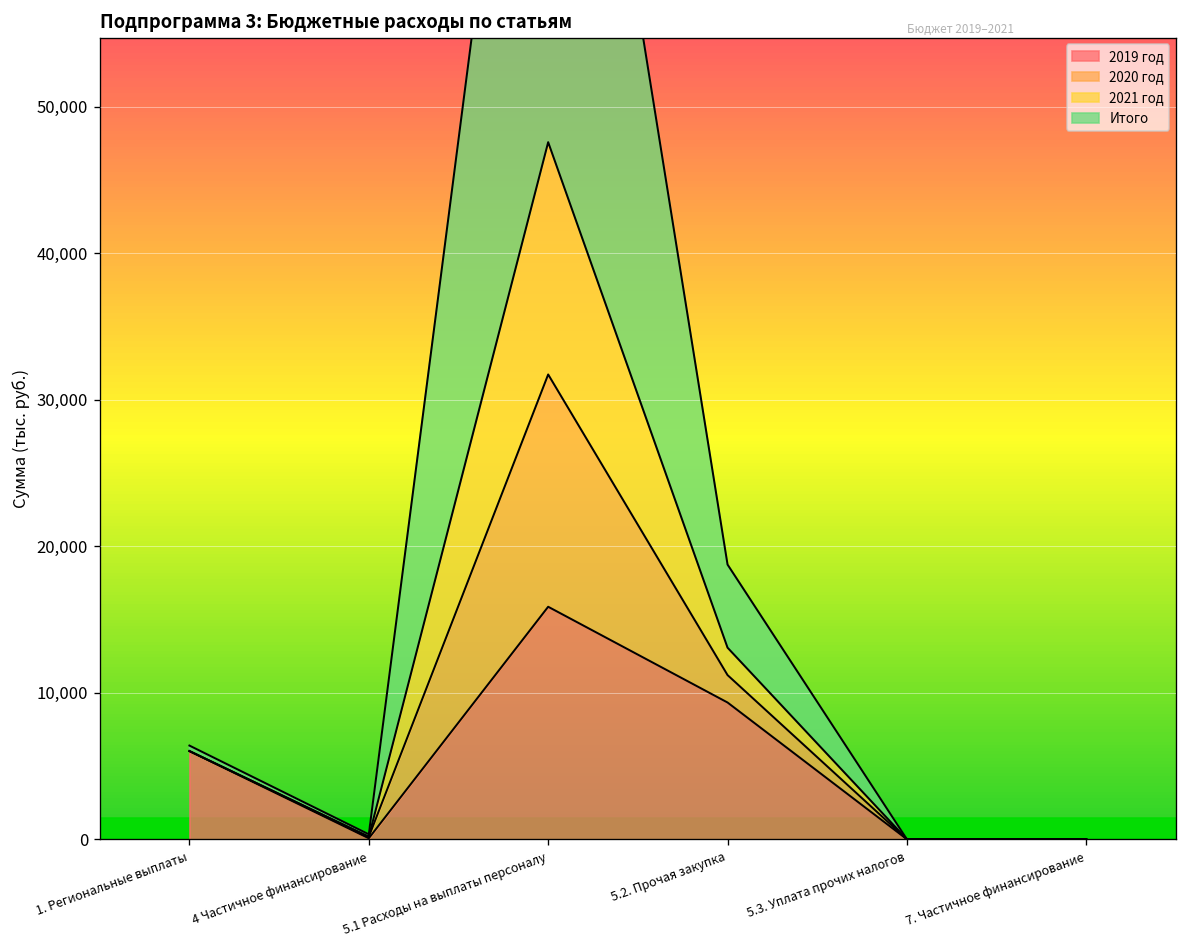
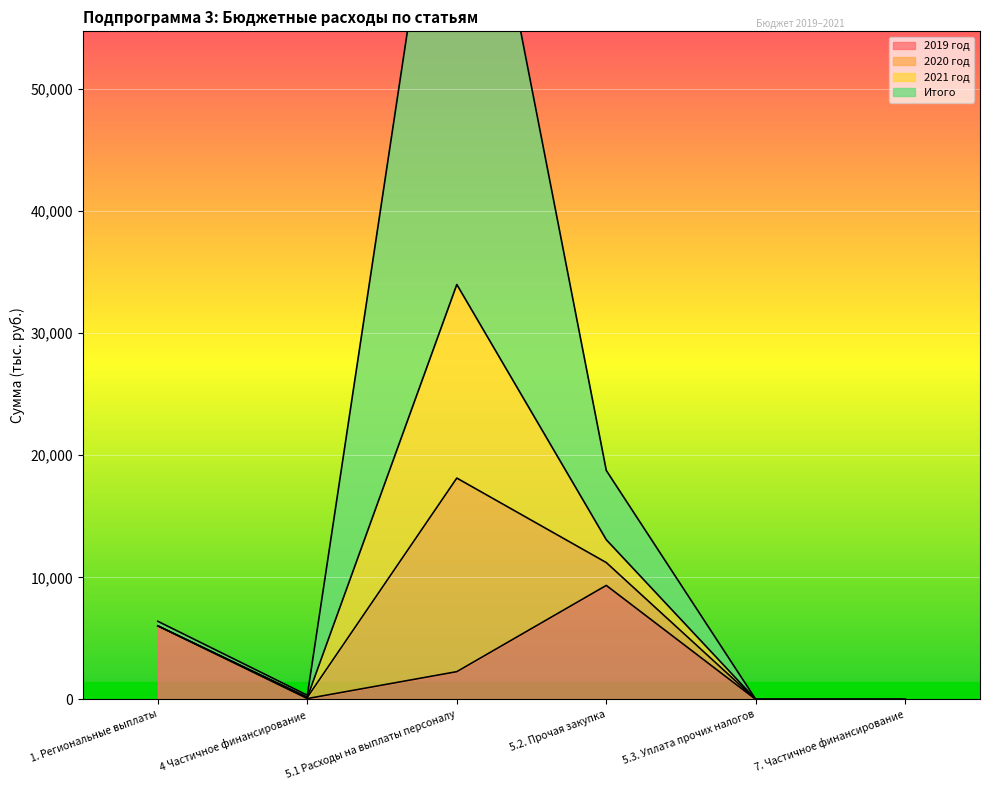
  {
    "2019 год": {
-     "5.1 Расходы на выплаты персоналу": "15,900",
+     "5.1 Расходы на выплаты персоналу": "2,300",
      "5.2. Прочая закупка": "9,300"
    },
    "Итого": {
      "1. Региональные выплаты": "400",
      "5.2. Прочая закупка": "5,700"
    }
  }
